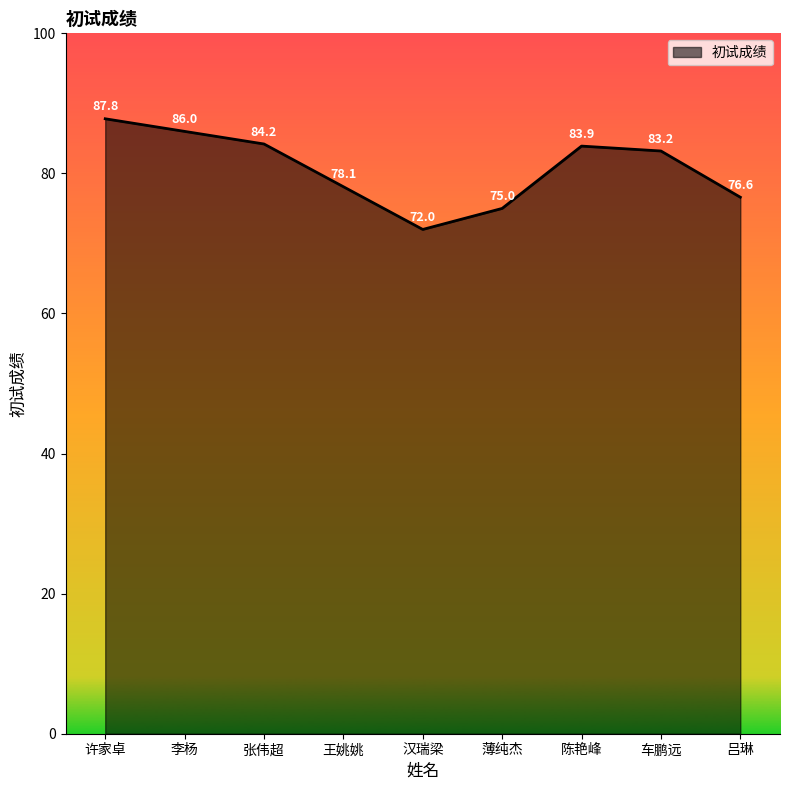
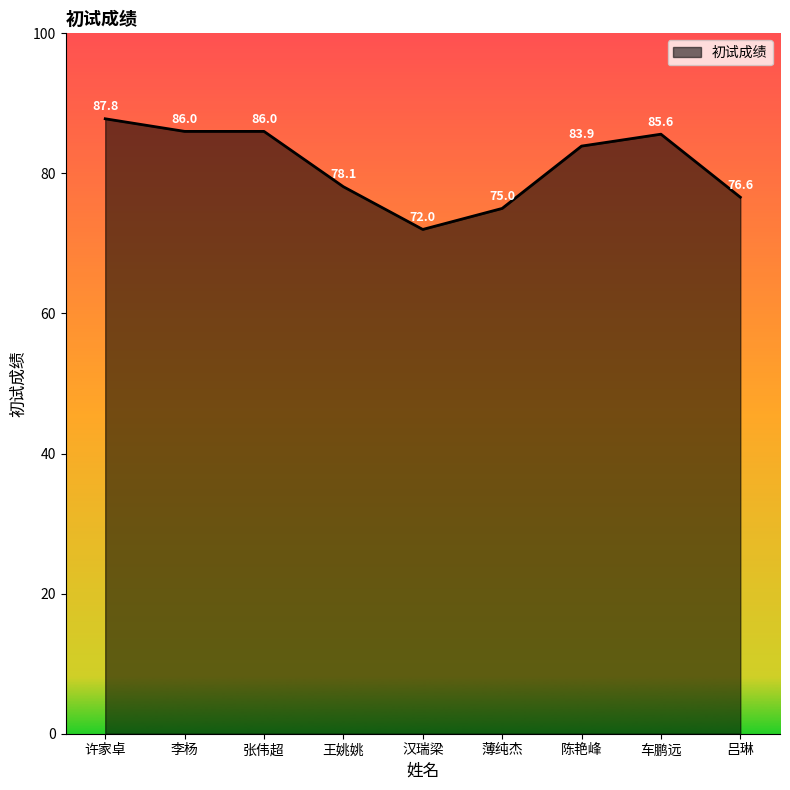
  {
    "许家卓": 87.8,
    "李杨": 86.0,
-   "张伟超": 84.2,
+   "张伟超": 86.0,
    "王姚姚": 78.1,
    "汉瑞梁": 72.0,
    "薄纯杰": 75.0,
    "陈艳峰": 83.9,
-   "车鹏远": 83.2,
+   "车鹏远": 85.6,
    "吕琳": 76.6
  }
